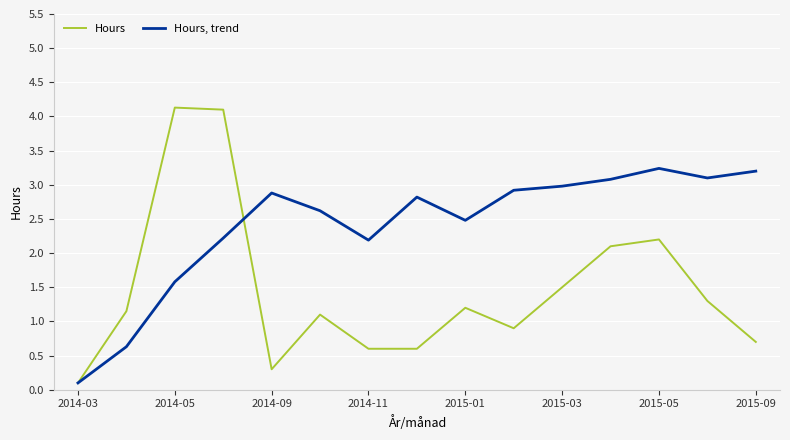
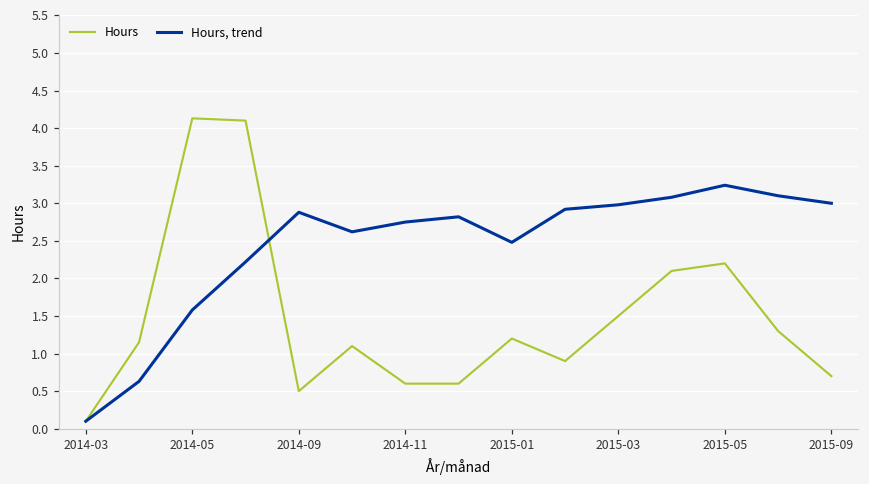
  {
    "Hours": {
      "2014-05": 4.1,
-     "2014-09": 0.3,
+     "2014-09": 0.5,
      "2014-11": 0.6,
      "2015-01": 1.2,
      "2015-03": 1.5,
      "2015-05": 2.2,
      "2015-09": 0.7
    },
    "Hours, trend": {
      "2014-05": 1.6,
      "2014-09": 2.9,
-     "2014-11": 2.2,
+     "2014-11": 2.8,
      "2015-01": 2.5,
      "2015-03": 3.0,
      "2015-05": 3.2,
-     "2015-09": 3.2
+     "2015-09": 3.0
    }
  }
